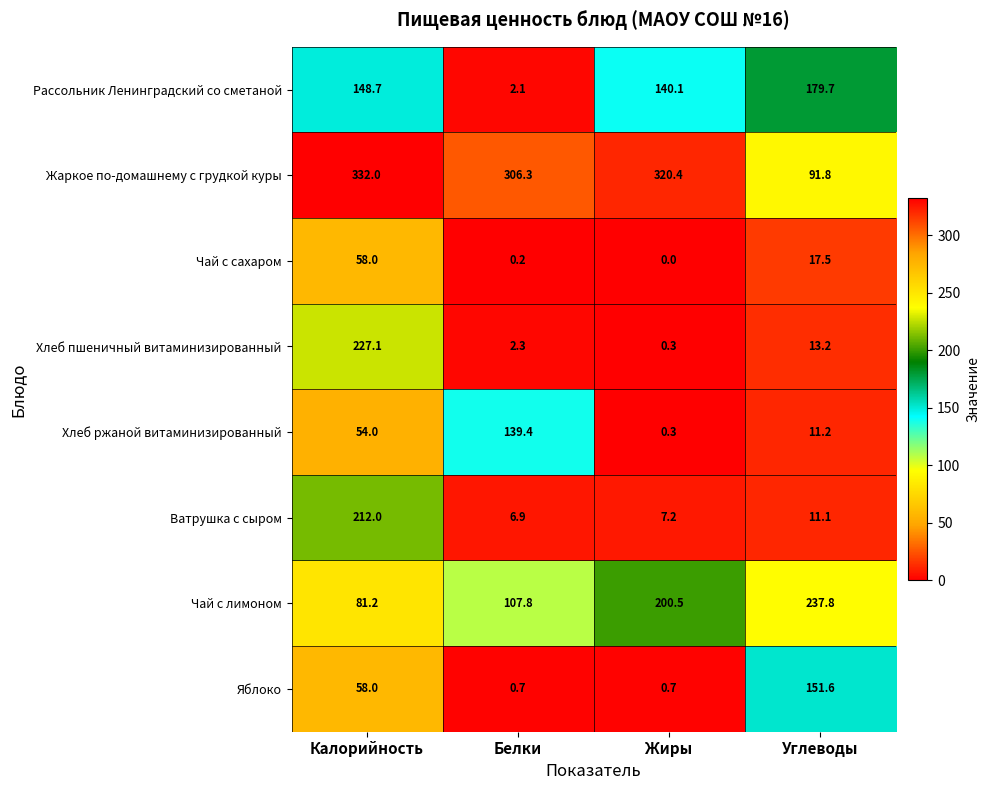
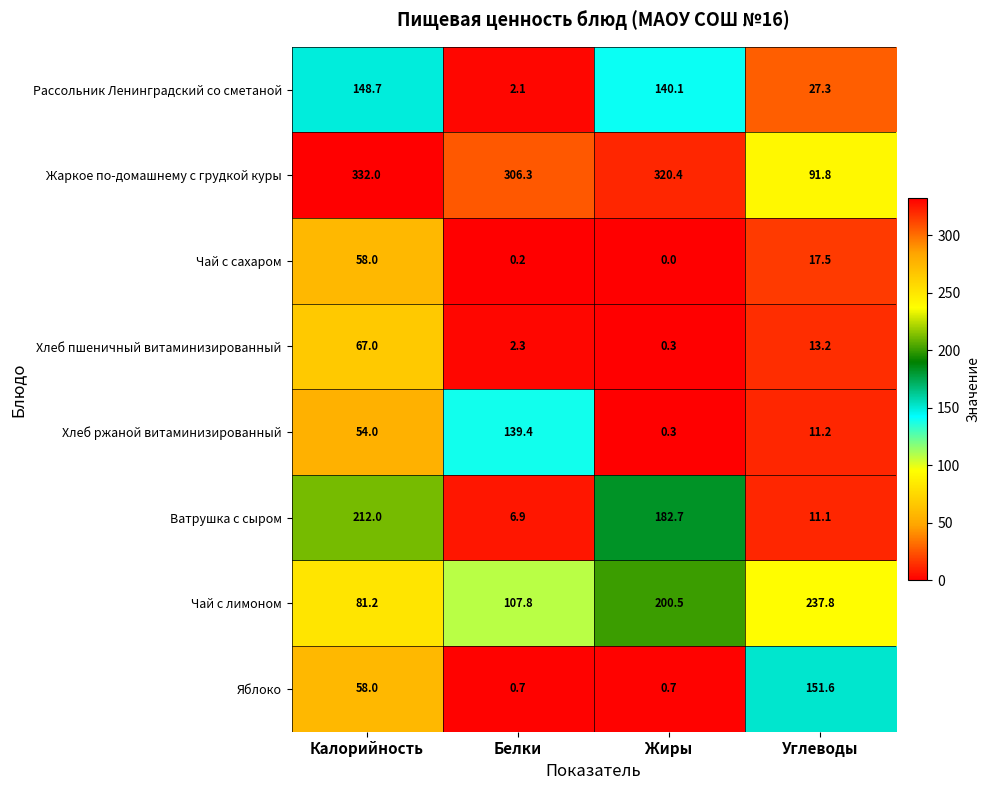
  {
    "Рассольник Ленинградский со сметаной": {
      "Калорийность": 148.7,
      "Белки": 2.1,
      "Жиры": 140.1,
-     "Углеводы": 179.7
+     "Углеводы": 27.3
    },
    "Жаркое по-домашнему с грудкой куры": {
      "Калорийность": 332.0,
      "Белки": 306.3,
      "Жиры": 320.4,
      "Углеводы": 91.8
    },
    "Чай с сахаром": {
      "Калорийность": 58.0,
      "Белки": 0.2,
      "Жиры": 0.0,
      "Углеводы": 17.5
    },
    "Хлеб пшеничный витаминизированный": {
-     "Калорийность": 227.1,
+     "Калорийность": 67.0,
      "Белки": 2.3,
      "Жиры": 0.3,
      "Углеводы": 13.2
    },
    "Хлеб ржаной витаминизированный": {
      "Калорийность": 54.0,
      "Белки": 139.4,
      "Жиры": 0.3,
      "Углеводы": 11.2
    },
    "Ватрушка с сыром": {
      "Калорийность": 212.0,
      "Белки": 6.9,
-     "Жиры": 7.2,
+     "Жиры": 182.7,
      "Углеводы": 11.1
    },
    "Чай с лимоном": {
      "Калорийность": 81.2,
      "Белки": 107.8,
      "Жиры": 200.5,
      "Углеводы": 237.8
    },
    "Яблоко": {
      "Калорийность": 58.0,
      "Белки": 0.7,
      "Жиры": 0.7,
      "Углеводы": 151.6
    }
  }
